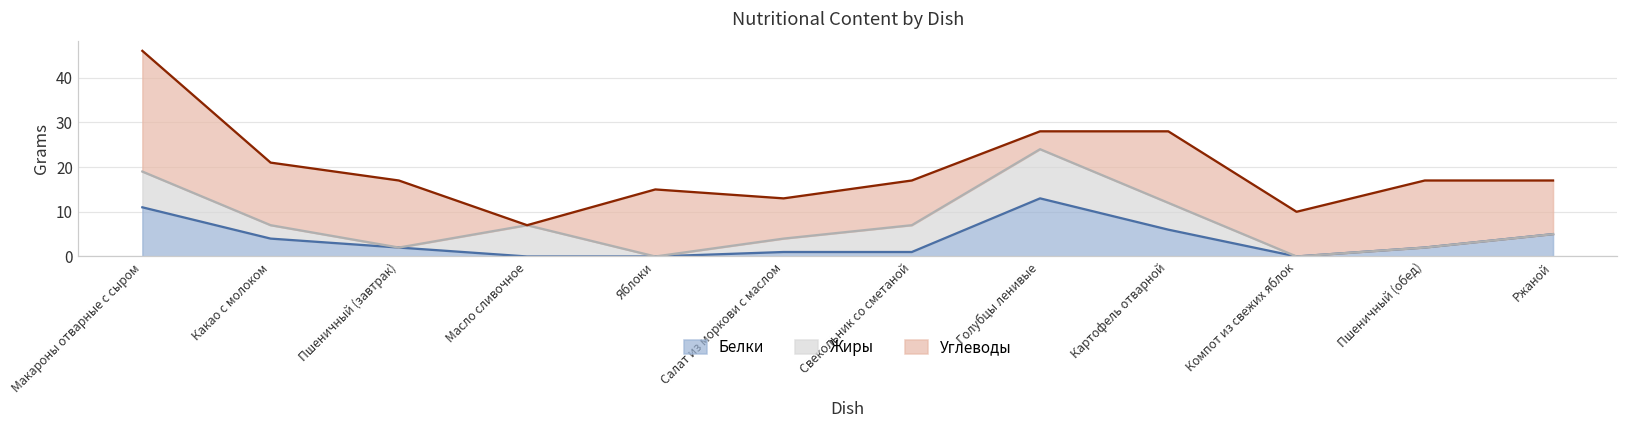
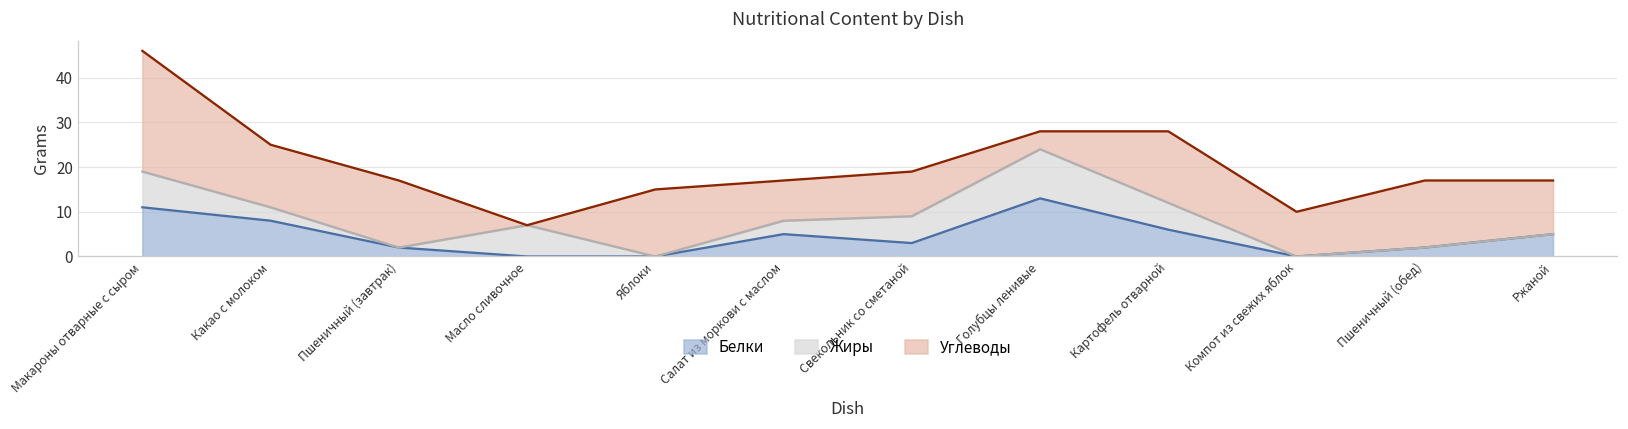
  {
    "Белки": {
      "Макароны отварные с сыром": 11,
-     "Какао с молоком": 4,
+     "Какао с молоком": 8,
      "Масло сливочное": 0,
-     "Салат из моркови с маслом": 1,
-     "Свекольник со сметаной": 1,
+     "Салат из моркови с маслом": 5,
+     "Свекольник со сметаной": 3,
      "Голубцы ленивые": 13,
      "Картофель отварной": 6
    }
  }
